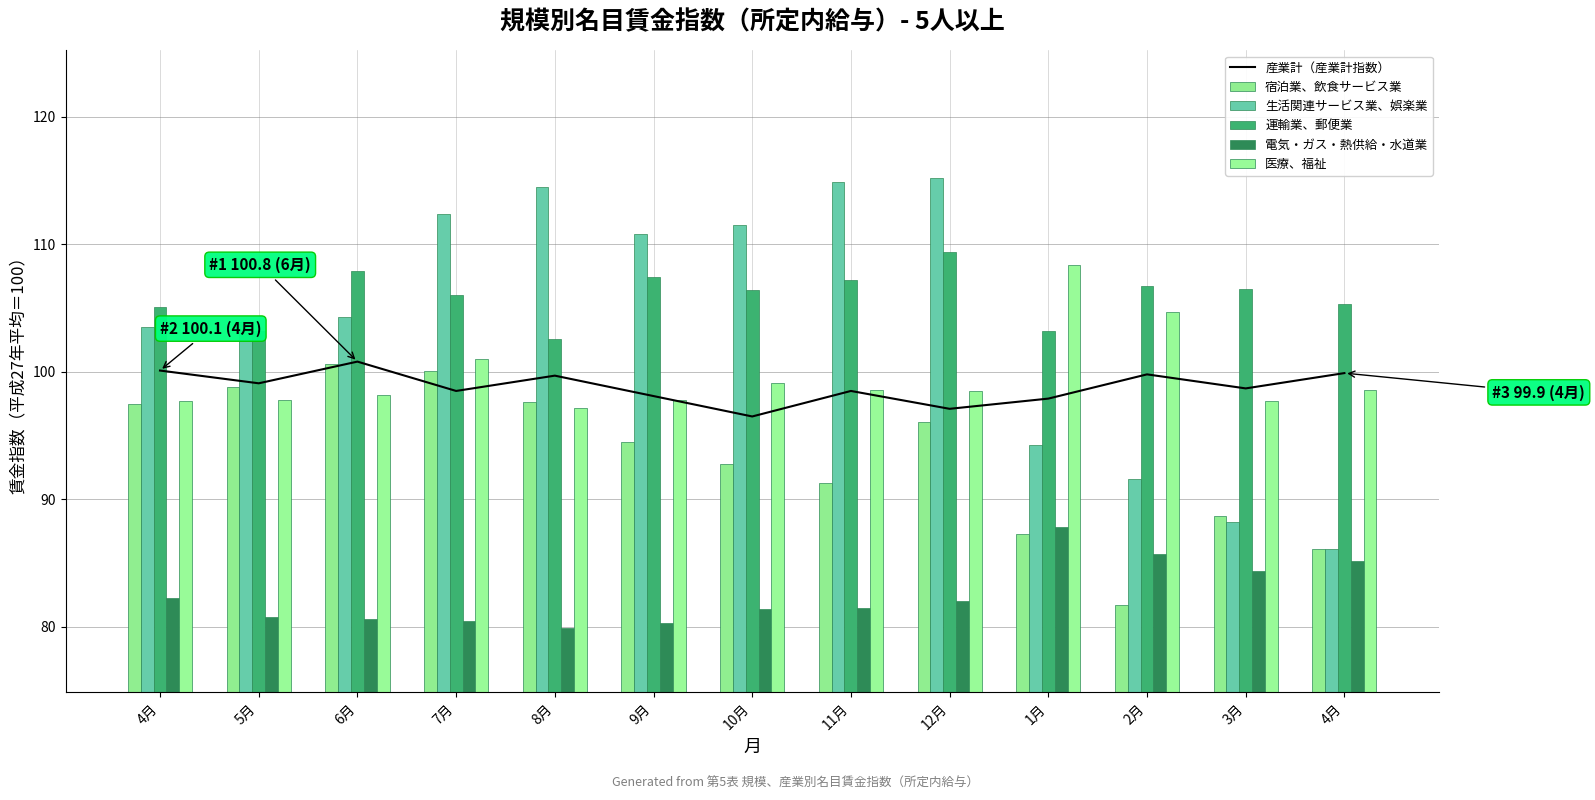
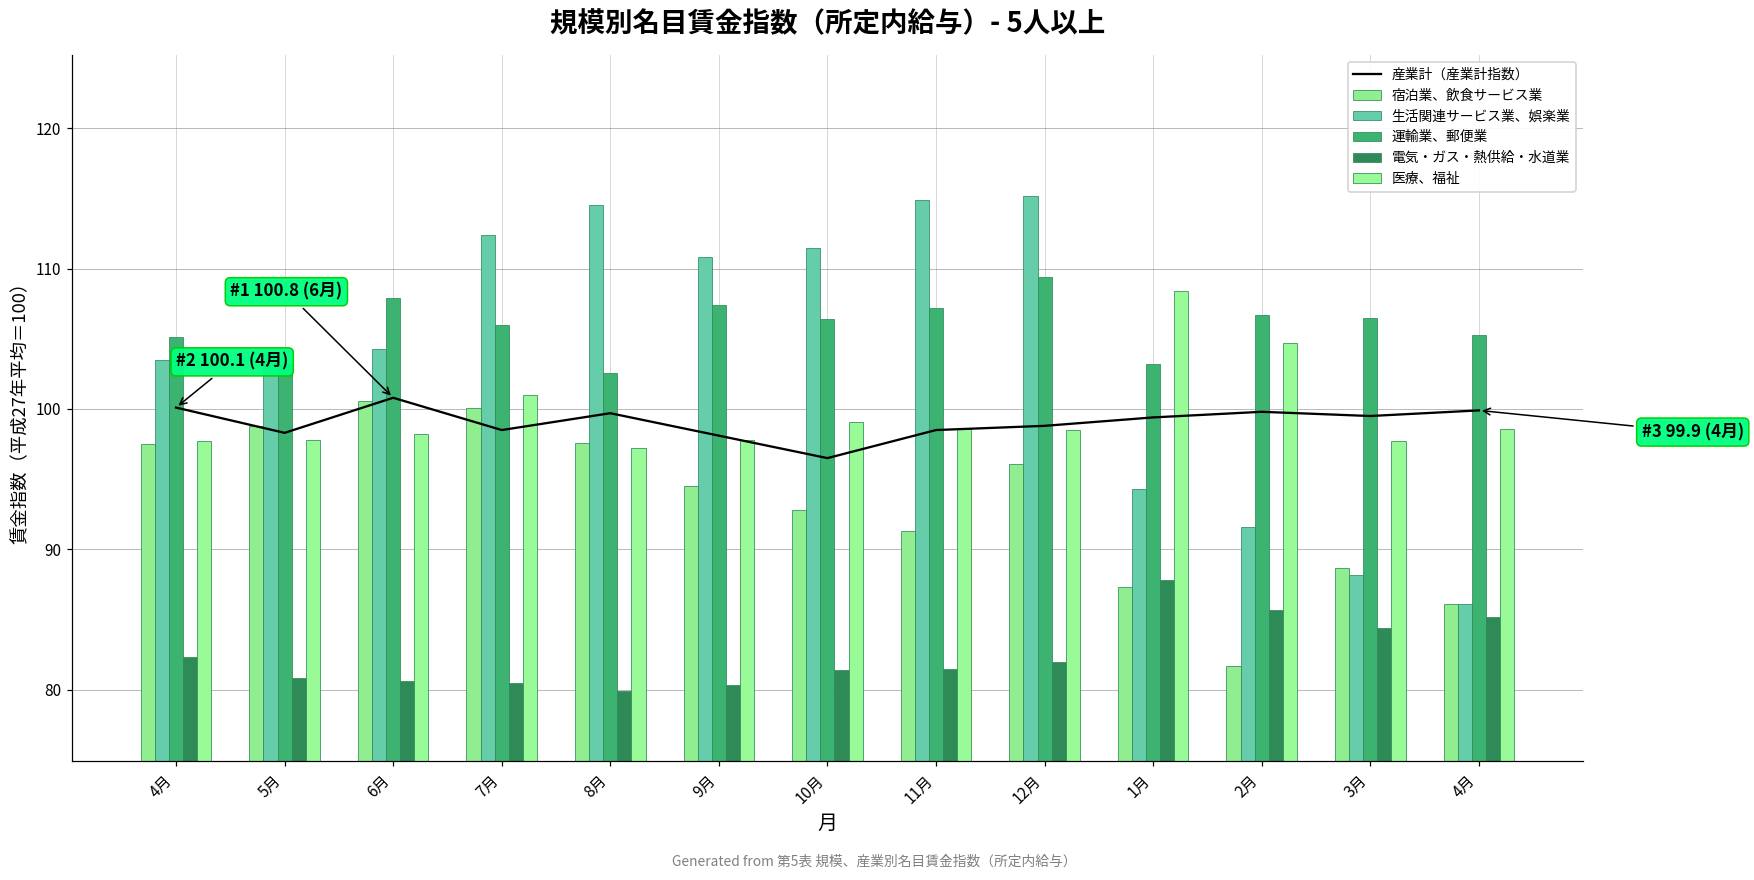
  {
    "産業計（産業計指数）": {
-     "5月": 99.1,
+     "5月": 98.3,
      "6月": 100.8,
      "7月": 98.5,
      "8月": 99.7,
      "9月": 98.1,
      "10月": 96.5,
      "11月": 98.5,
-     "12月": 97.1,
-     "1月": 97.9,
+     "12月": 98.8,
+     "1月": 99.4,
      "2月": 99.8,
-     "3月": 98.7
+     "3月": 99.5
    }
  }
